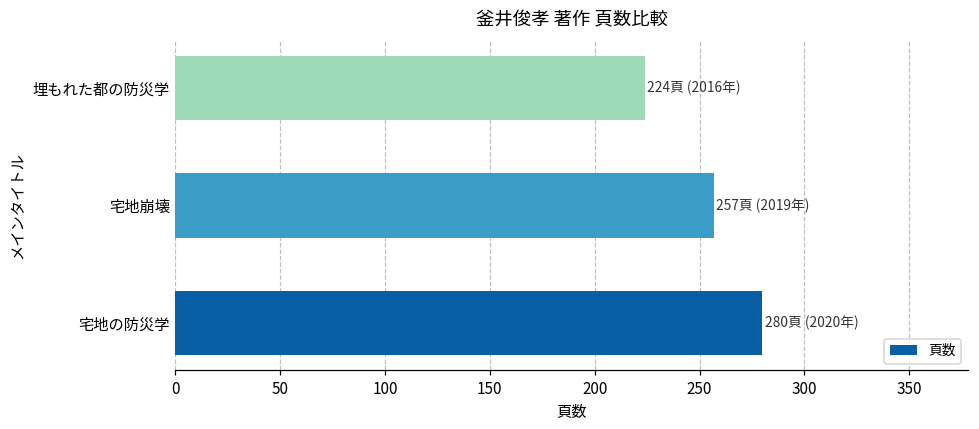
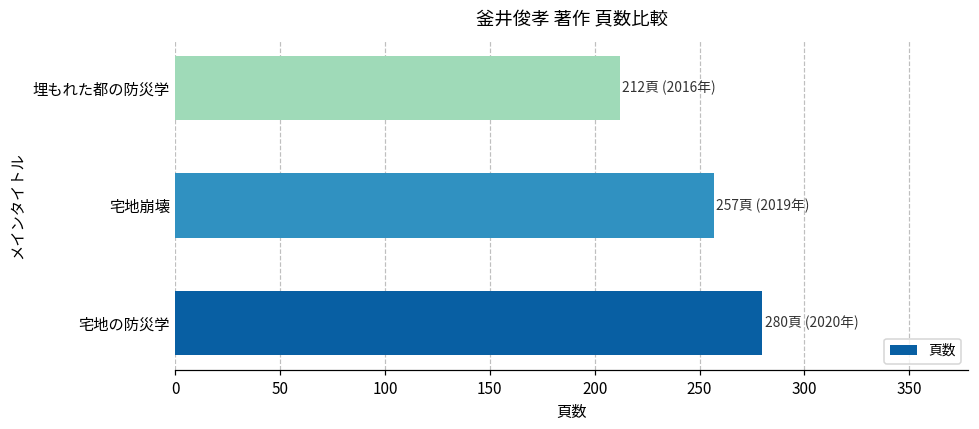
  {
-   "埋もれた都の防災学": "224頁",
+   "埋もれた都の防災学": "212頁",
    "宅地崩壊": "257頁",
    "宅地の防災学": "280頁"
  }
